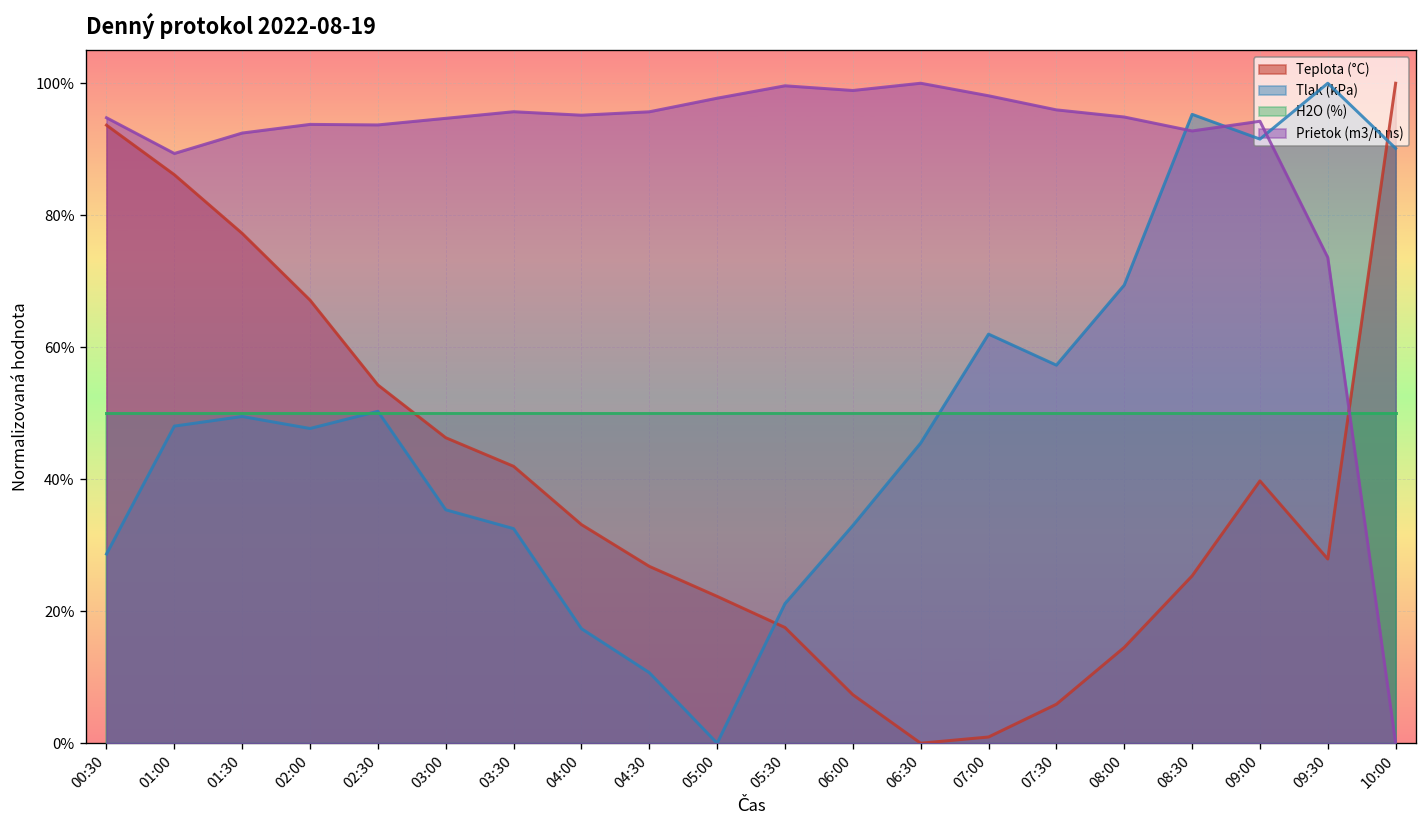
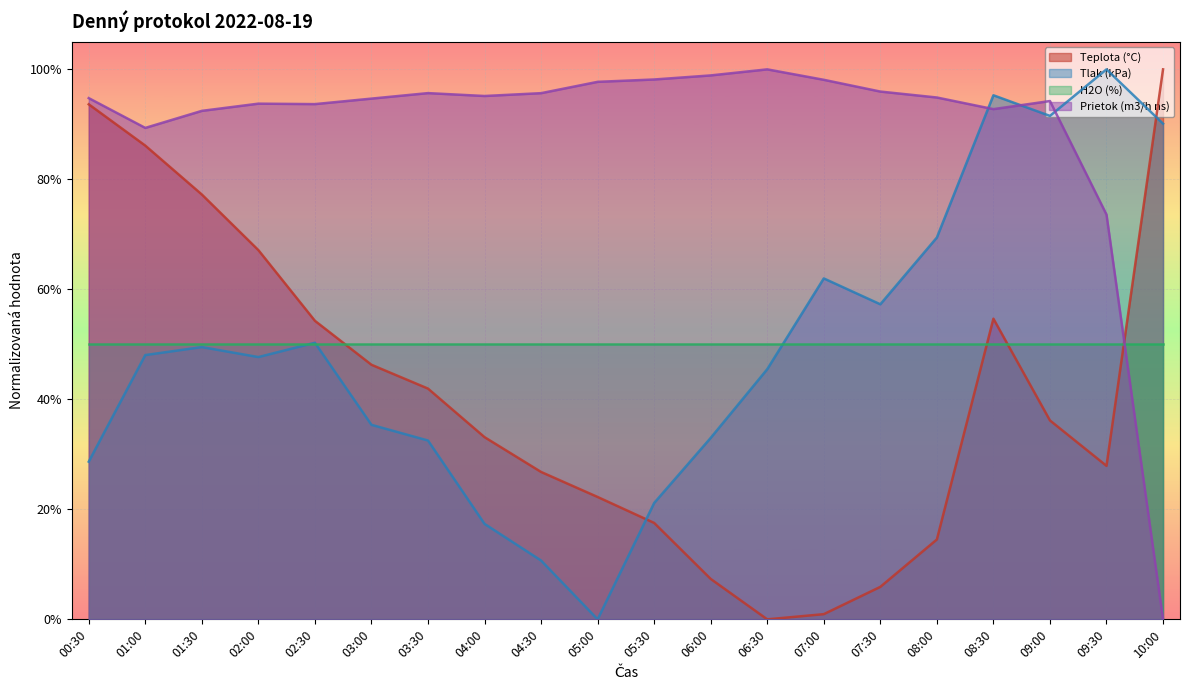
  {
    "Teplota (°C)": {
      "00:30": "94%",
      "01:00": "86%",
      "01:30": "77%",
      "02:00": "67%",
      "02:30": "54%",
      "03:00": "46%",
      "03:30": "42%",
      "04:00": "33%",
      "04:30": "27%",
      "05:00": "22%",
      "05:30": "18%",
      "06:00": "7%",
      "06:30": "0%",
      "07:00": "1%",
      "07:30": "6%",
      "08:00": "15%",
-     "08:30": "25%",
-     "09:00": "40%",
+     "08:30": "55%",
+     "09:00": "36%",
      "09:30": "28%"
    },
    "Tlak (kPa)": {
      "00:30": "29%",
      "01:00": "48%",
      "01:30": "50%",
      "02:00": "48%",
      "03:00": "35%",
      "03:30": "33%",
      "04:00": "17%",
      "04:30": "11%",
      "05:00": "0%",
      "05:30": "21%",
      "06:00": "33%",
      "06:30": "45%",
      "07:00": "62%",
      "07:30": "57%",
      "08:00": "69%",
      "08:30": "95%",
      "10:00": "90%"
    },
    "H2O (%)": {
      "00:30": "50%",
      "01:00": "50%",
      "01:30": "50%",
      "02:00": "50%",
      "03:00": "50%",
      "03:30": "50%",
      "04:00": "50%",
      "04:30": "50%",
      "05:00": "50%",
      "05:30": "50%",
      "06:00": "50%",
      "06:30": "50%",
      "07:00": "50%",
      "07:30": "50%",
      "08:00": "50%",
      "08:30": "50%",
      "09:00": "50%",
      "09:30": "50%",
      "10:00": "50%"
    },
    "Prietok (m3/h ns)": {
      "00:30": "95%",
      "01:00": "89%",
      "01:30": "92%",
      "02:00": "94%",
      "02:30": "94%",
      "03:00": "95%",
      "03:30": "96%",
      "04:00": "95%",
      "04:30": "96%",
      "05:00": "98%",
-     "05:30": "100%",
+     "05:30": "98%",
      "06:00": "99%",
      "06:30": "100%",
      "07:00": "98%",
      "07:30": "96%",
      "08:00": "95%",
      "08:30": "93%",
      "09:30": "74%",
      "10:00": "0%"
    }
  }
